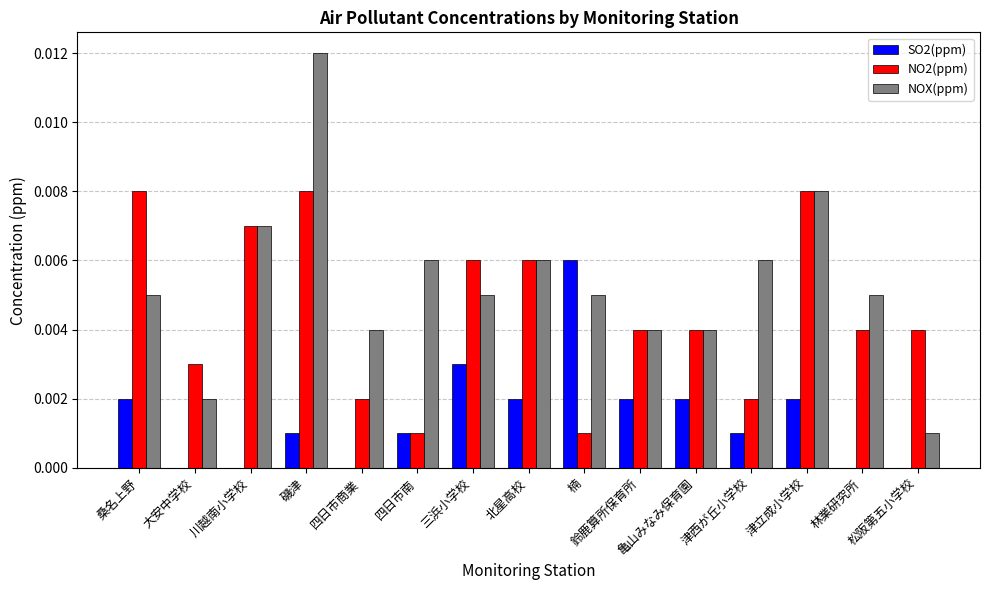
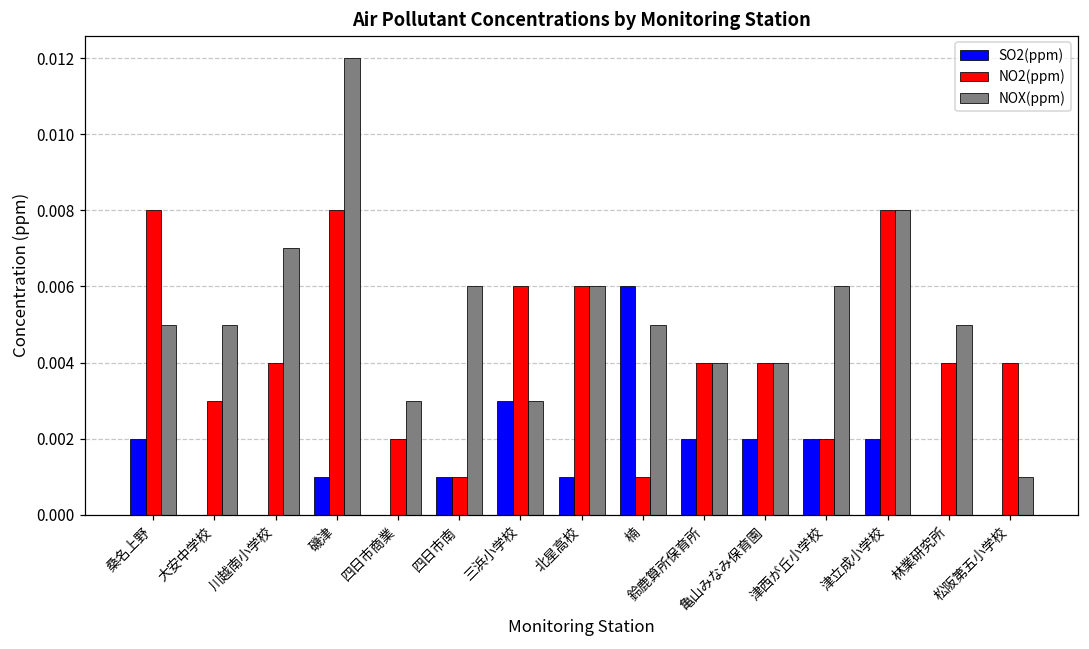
  {
    "SO2(ppm)": {
      "桑名上野": 0.002,
      "大安中学校": 0.000,
      "川越南小学校": 0.000,
      "磯津": 0.001,
      "四日市商業": 0.000,
      "四日市南": 0.001,
      "三浜小学校": 0.003,
-     "北星高校": 0.002,
+     "北星高校": 0.001,
      "楠": 0.006,
      "鈴鹿算所保育所": 0.002,
      "亀山みなみ保育園": 0.002,
-     "津西が丘小学校": 0.001,
+     "津西が丘小学校": 0.002,
      "津立成小学校": 0.002,
      "林業研究所": 0.000,
      "松阪第五小学校": 0.000
    },
    "NO2(ppm)": {
      "桑名上野": 0.008,
      "大安中学校": 0.003,
-     "川越南小学校": 0.007,
+     "川越南小学校": 0.004,
      "磯津": 0.008,
      "四日市商業": 0.002,
      "四日市南": 0.001,
      "三浜小学校": 0.006,
      "北星高校": 0.006,
      "楠": 0.001,
      "鈴鹿算所保育所": 0.004,
      "亀山みなみ保育園": 0.004,
      "津西が丘小学校": 0.002,
      "津立成小学校": 0.008,
      "林業研究所": 0.004,
      "松阪第五小学校": 0.004
    },
    "NOX(ppm)": {
      "桑名上野": 0.005,
-     "大安中学校": 0.002,
+     "大安中学校": 0.005,
      "川越南小学校": 0.007,
      "磯津": 0.012,
-     "四日市商業": 0.004,
+     "四日市商業": 0.003,
      "四日市南": 0.006,
-     "三浜小学校": 0.005,
+     "三浜小学校": 0.003,
      "北星高校": 0.006,
      "楠": 0.005,
      "鈴鹿算所保育所": 0.004,
      "亀山みなみ保育園": 0.004,
      "津西が丘小学校": 0.006,
      "津立成小学校": 0.008,
      "林業研究所": 0.005,
      "松阪第五小学校": 0.001
    }
  }
